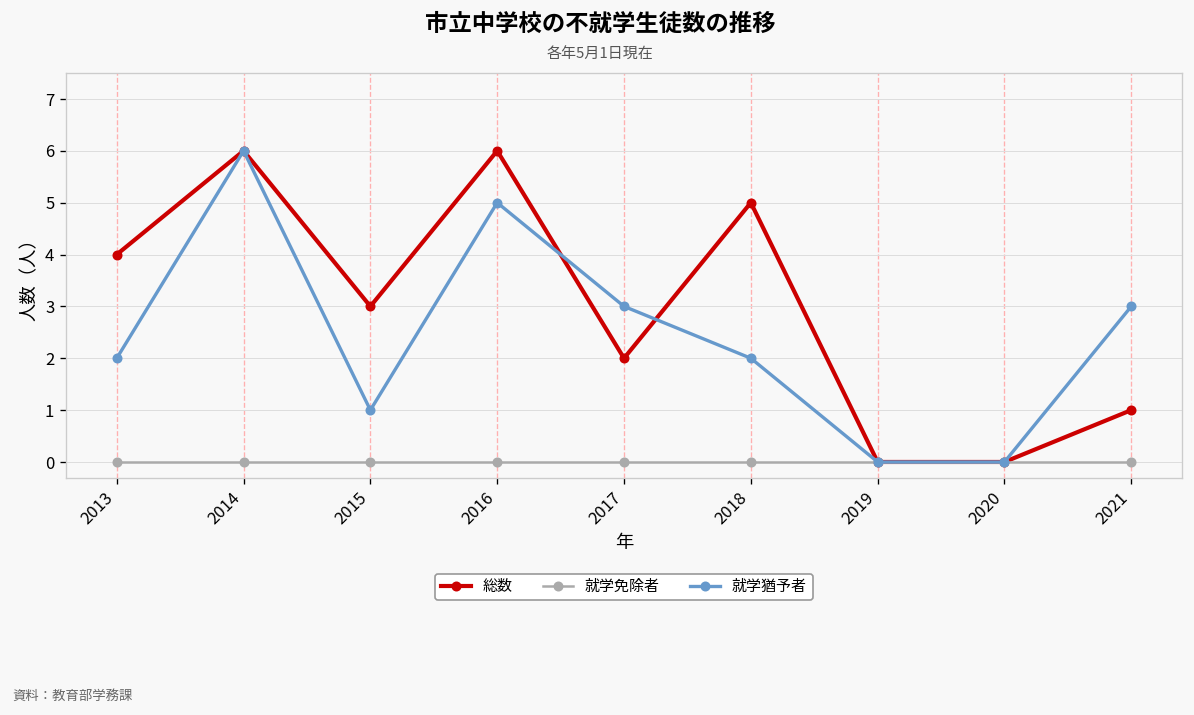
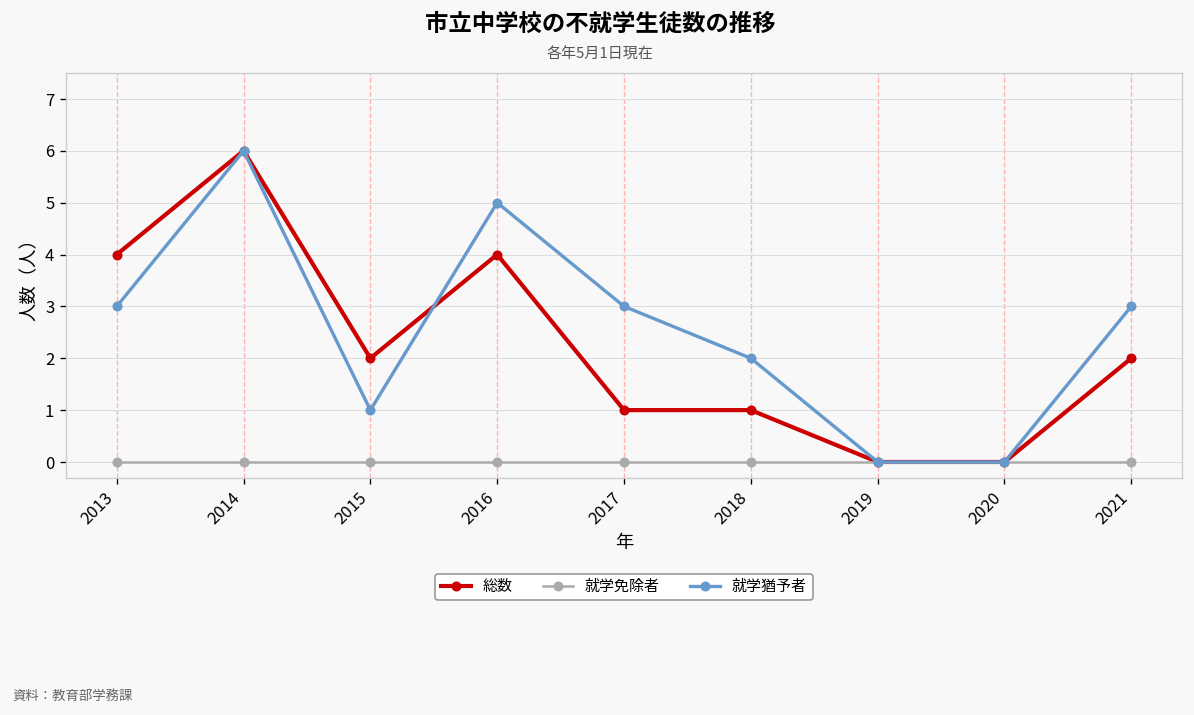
  {
    "総数": {
      "2013": 4,
-     "2015": 3,
-     "2016": 6,
-     "2017": 2,
-     "2018": 5,
-     "2021": 1
+     "2015": 2,
+     "2016": 4,
+     "2017": 1,
+     "2018": 1,
+     "2021": 2
    },
    "就学免除者": {
      "2013": 0,
      "2014": 0,
      "2015": 0,
      "2016": 0,
      "2017": 0,
      "2018": 0,
      "2021": 0
    },
    "就学猶予者": {
-     "2013": 2,
+     "2013": 3,
      "2015": 1,
      "2016": 5,
      "2017": 3,
      "2018": 2,
      "2021": 3
    }
  }
